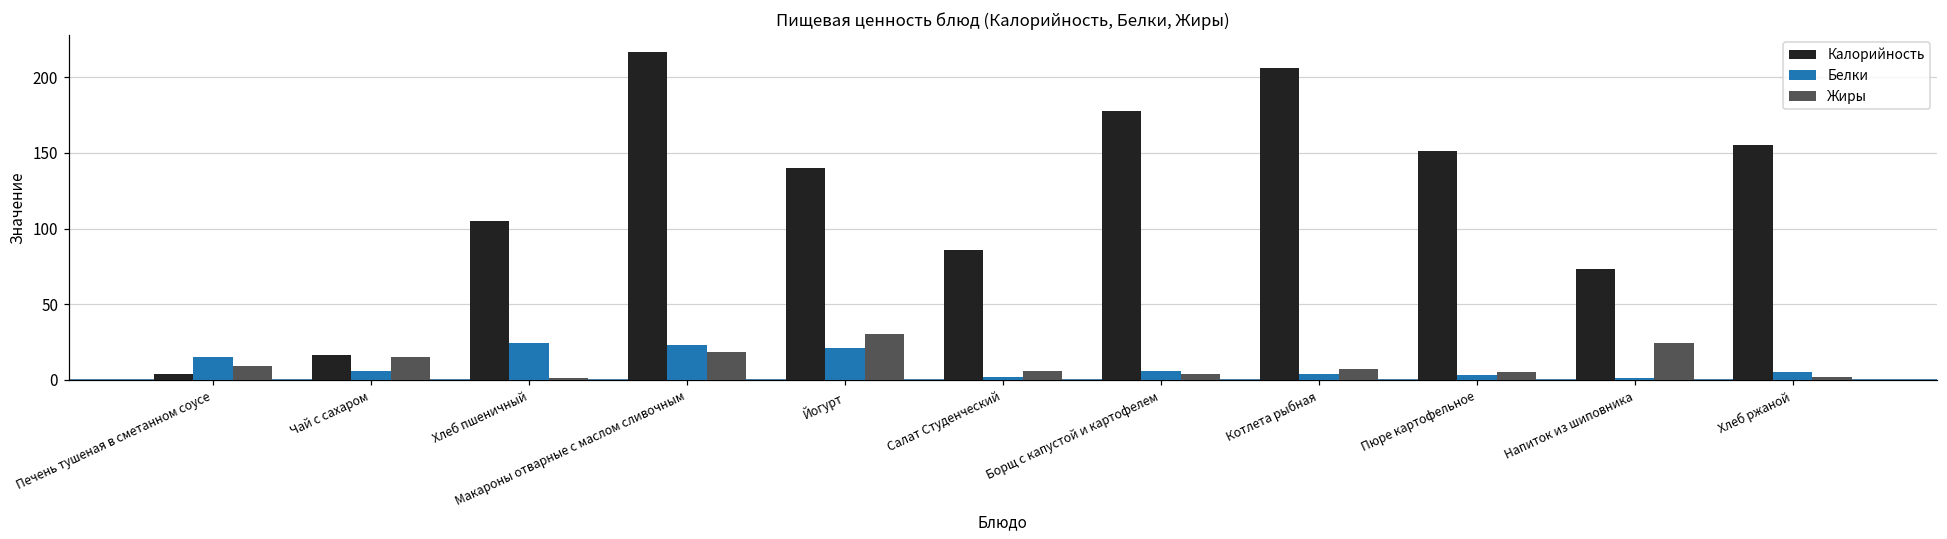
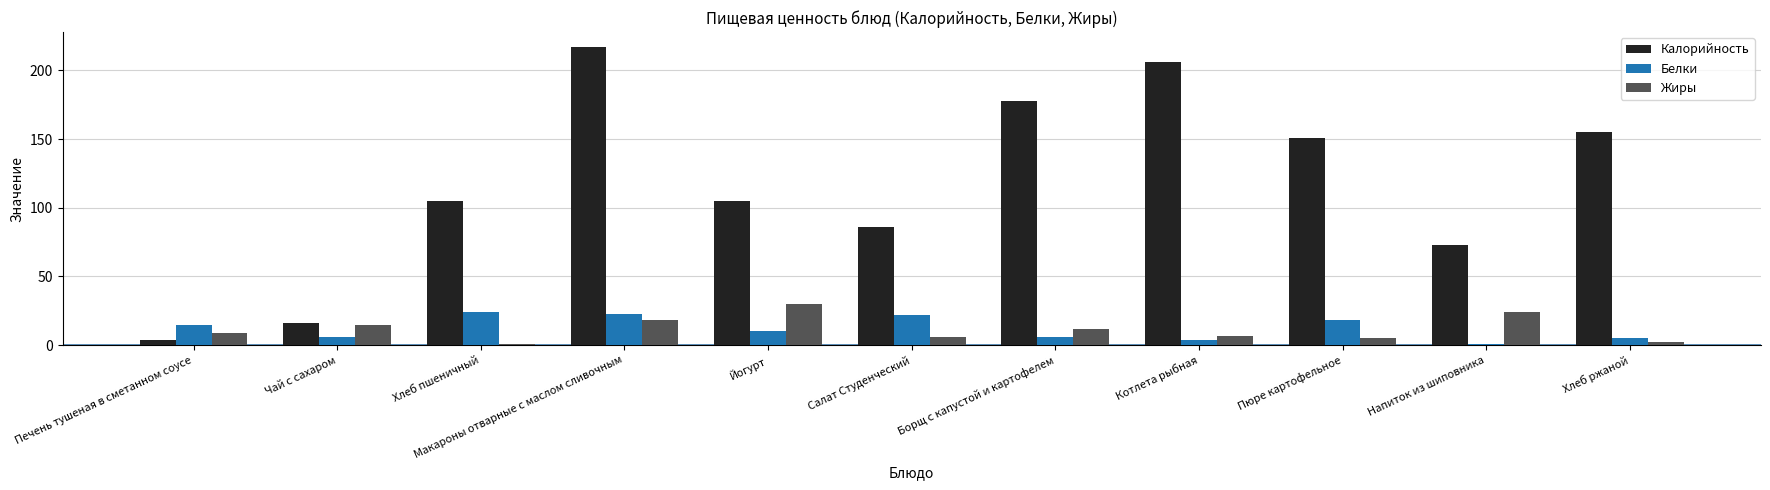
  {
    "Калорийность": {
      "Печень тушеная в сметанном соусе": 4,
      "Чай с сахаром": 16,
      "Хлеб пшеничный": 105,
      "Макароны отварные с маслом сливочным": 217,
-     "Йогурт": 140,
+     "Йогурт": 105,
      "Салат Студенческий": 86,
      "Борщ с капустой и картофелем": 178,
      "Котлета рыбная": 206,
      "Пюре картофельное": 151,
      "Напиток из шиповника": 73,
      "Хлеб ржаной": 155
    },
    "Белки": {
      "Печень тушеная в сметанном соусе": 15,
      "Чай с сахаром": 6,
      "Хлеб пшеничный": 24,
      "Макароны отварные с маслом сливочным": 23,
-     "Йогурт": 21,
-     "Салат Студенческий": 2,
+     "Йогурт": 10,
+     "Салат Студенческий": 22,
      "Борщ с капустой и картофелем": 6,
      "Котлета рыбная": 4,
-     "Пюре картофельное": 3,
+     "Пюре картофельное": 18,
      "Хлеб ржаной": 5
    },
    "Жиры": {
      "Печень тушеная в сметанном соусе": 9,
      "Чай с сахаром": 15,
      "Макароны отварные с маслом сливочным": 18,
      "Йогурт": 30,
      "Салат Студенческий": 6,
-     "Борщ с капустой и картофелем": 4,
+     "Борщ с капустой и картофелем": 12,
      "Котлета рыбная": 7,
      "Пюре картофельное": 5,
      "Напиток из шиповника": 24,
      "Хлеб ржаной": 2
    }
  }
